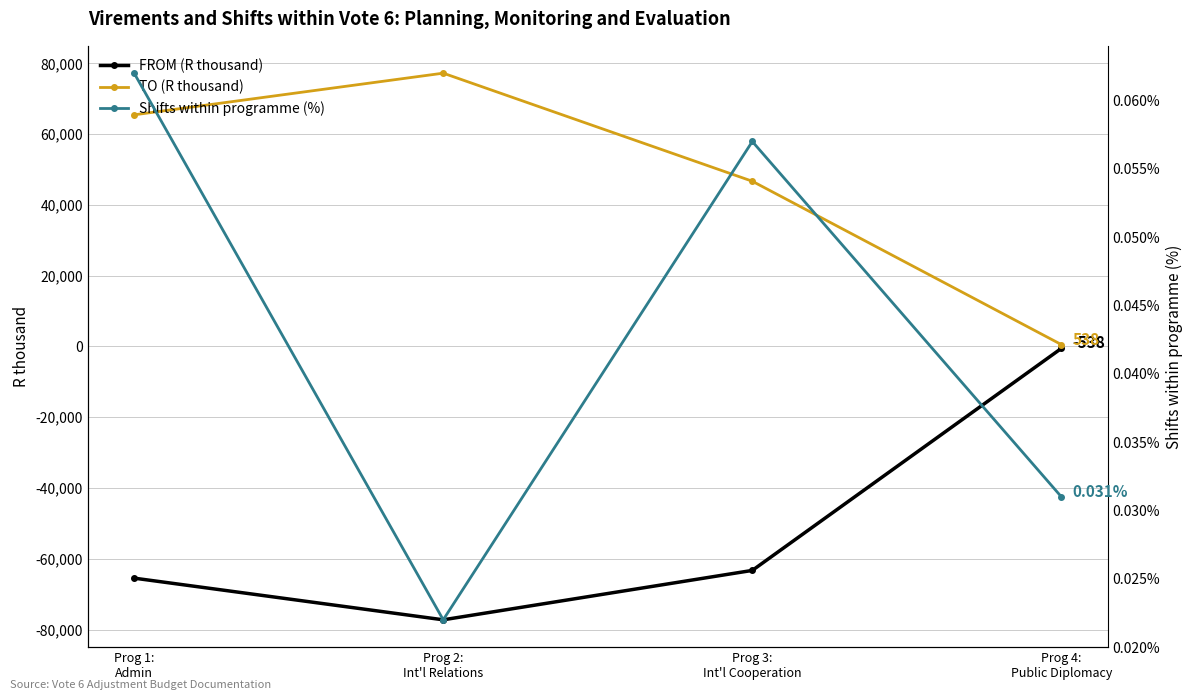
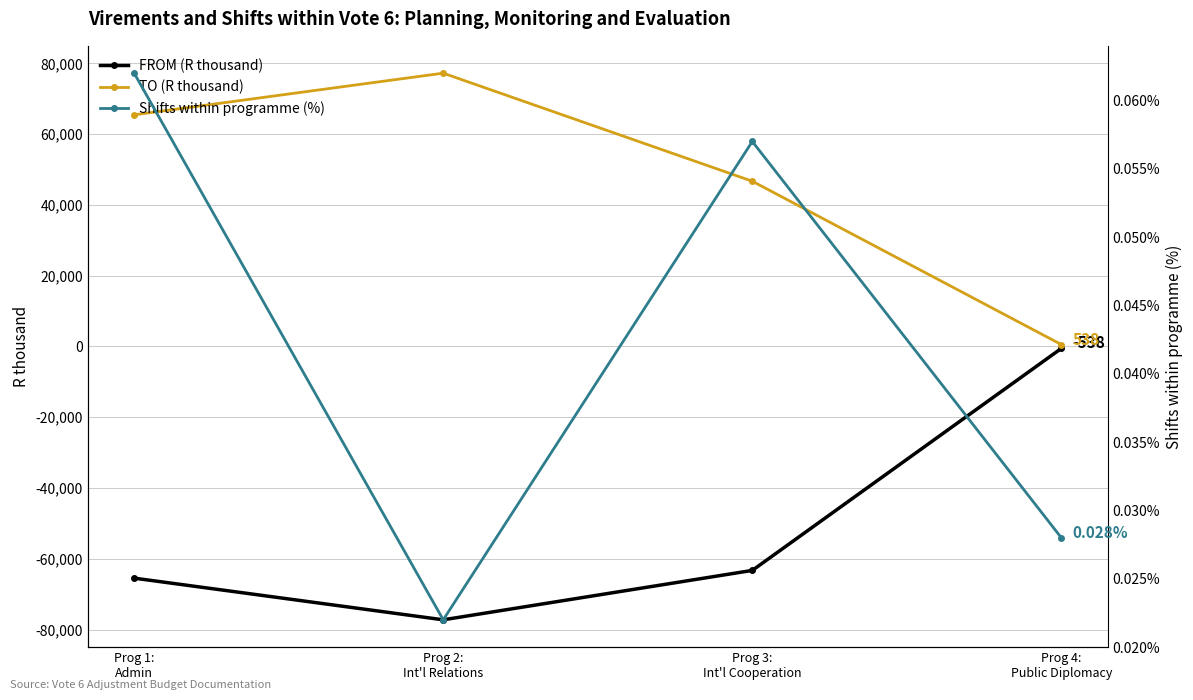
  {
    "Shifts within programme (%)": {
-     "Prog 4: Public Diplomacy": "0.031%"
+     "Prog 4: Public Diplomacy": "0.028%"
    }
  }
